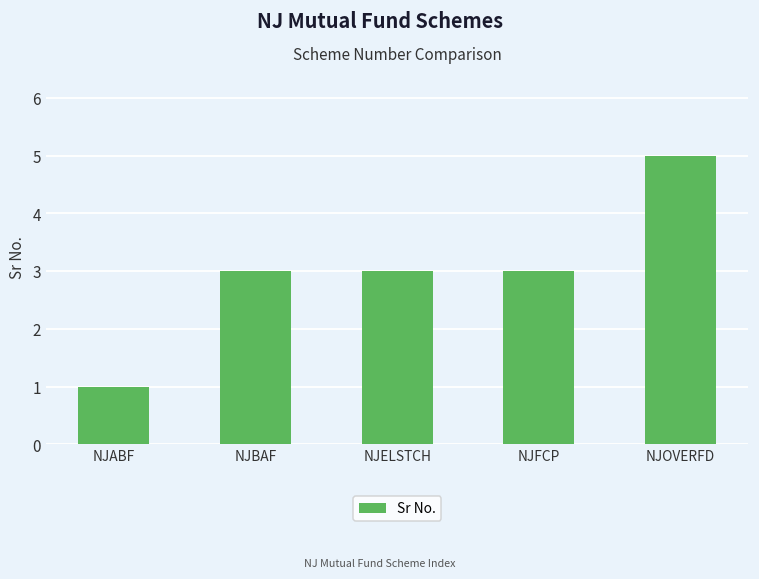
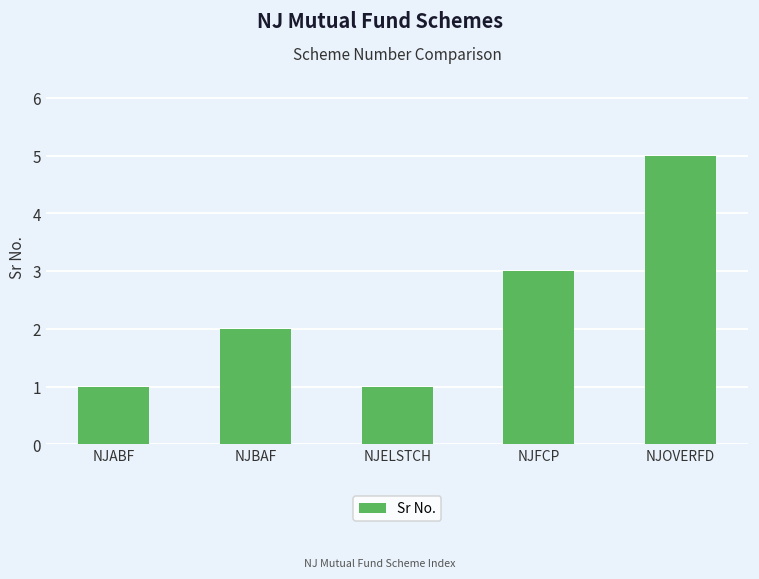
  {
    "NJABF": 1,
-   "NJBAF": 3,
-   "NJELSTCH": 3,
+   "NJBAF": 2,
+   "NJELSTCH": 1,
    "NJFCP": 3,
    "NJOVERFD": 5
  }
